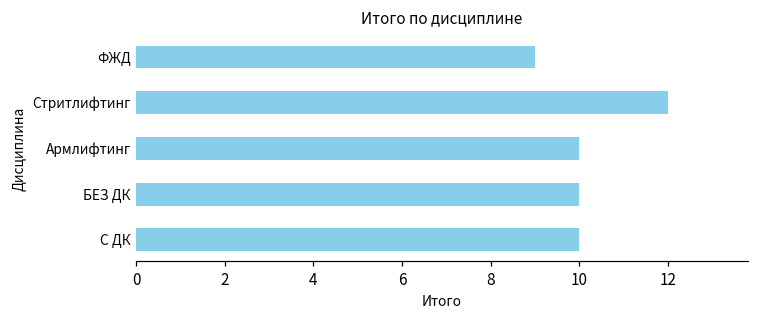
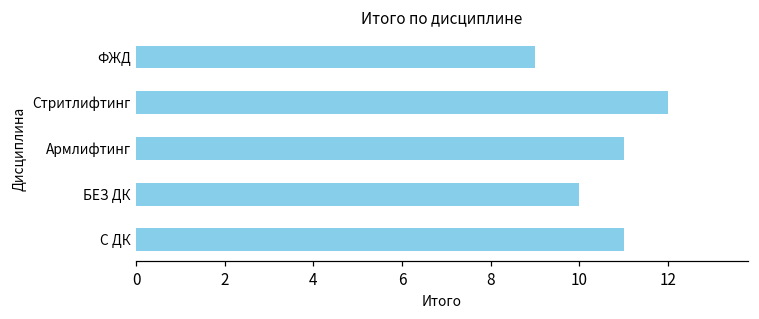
  {
    "ФЖД": 9,
    "Стритлифтинг": 12,
-   "Армлифтинг": 10,
+   "Армлифтинг": 11,
    "БЕЗ ДК": 10,
-   "С ДК": 10
+   "С ДК": 11
  }
